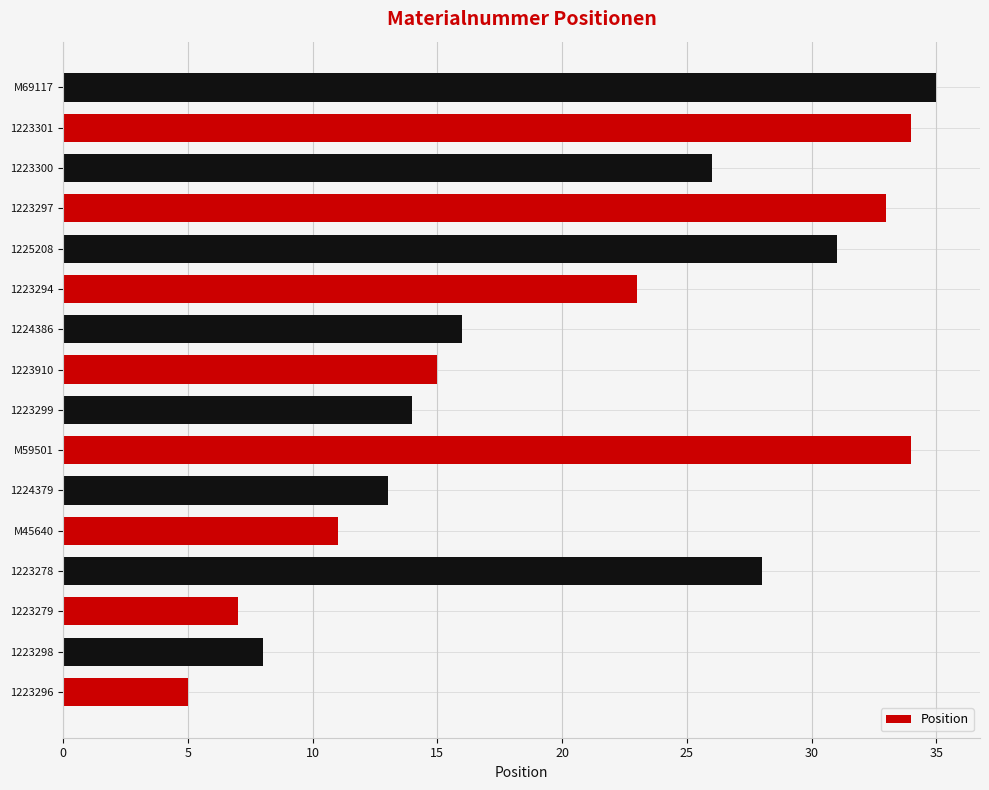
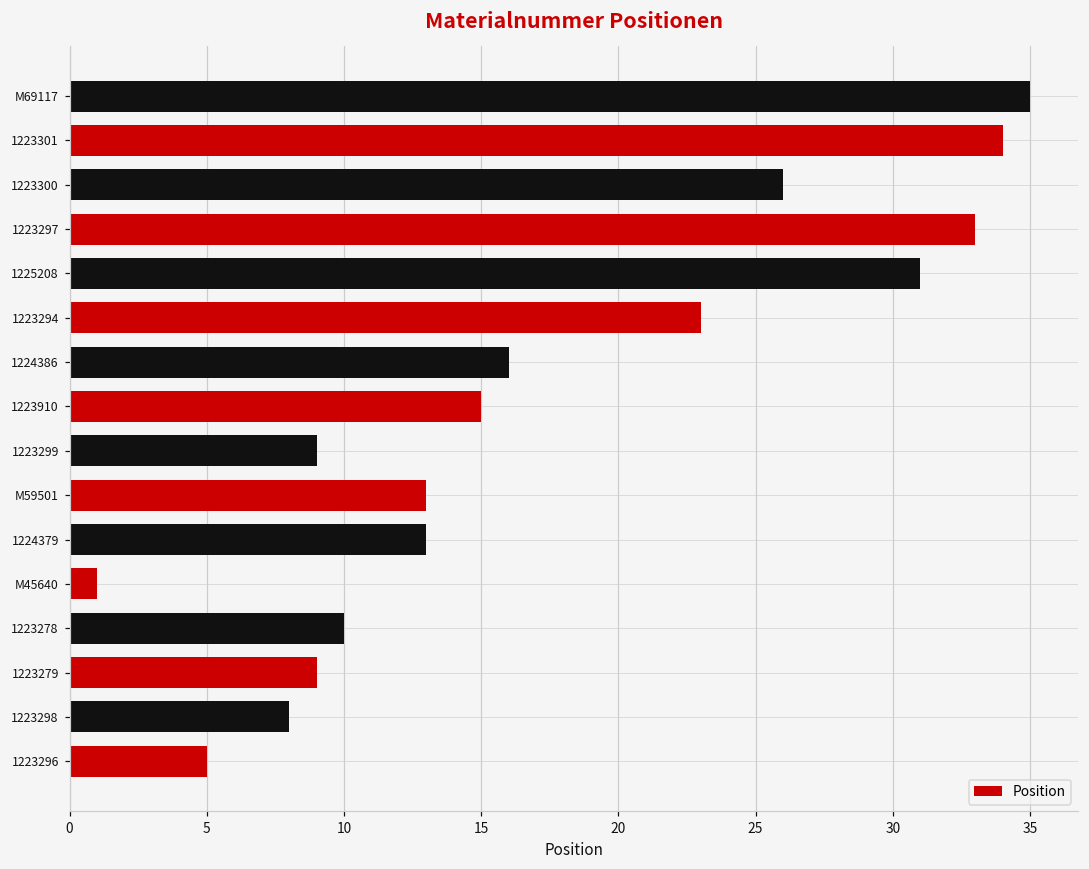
  {
    "M69117": 35,
    "1223301": 34,
    "1223300": 26,
    "1223297": 33,
    "1225208": 31,
    "1223294": 23,
    "1224386": 16,
    "1223910": 15,
-   "1223299": 14,
-   "M59501": 34,
+   "1223299": 9,
+   "M59501": 13,
    "1224379": 13,
-   "M45640": 11,
-   "1223278": 28,
-   "1223279": 7,
+   "M45640": 1,
+   "1223278": 10,
+   "1223279": 9,
    "1223298": 8,
    "1223296": 5
  }
